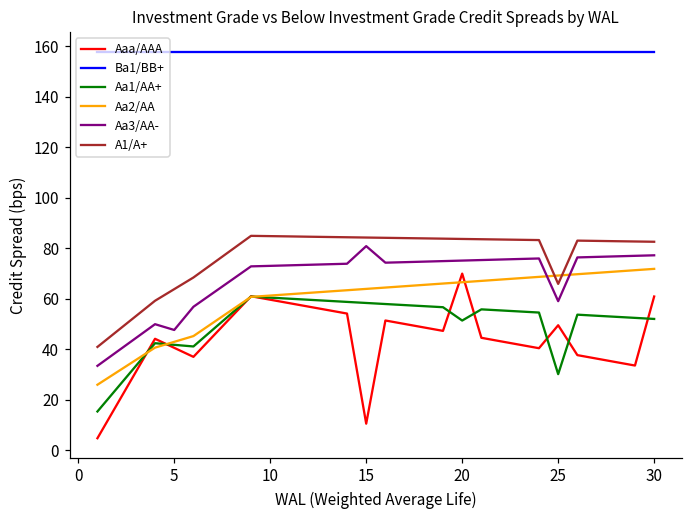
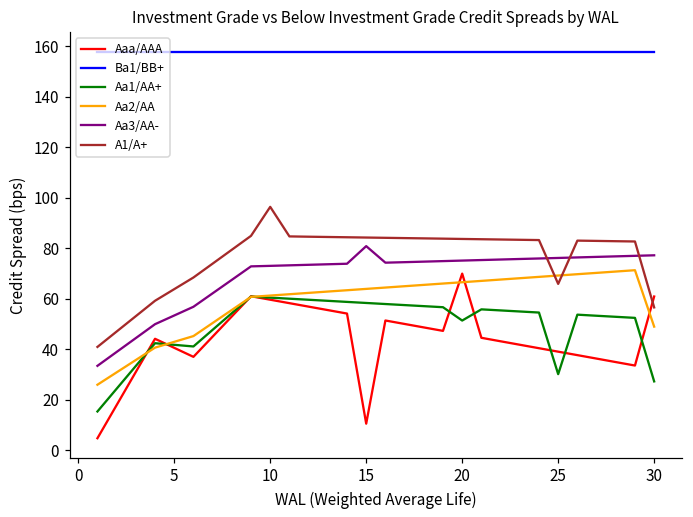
  {
    "Aaa/AAA": {
      "5": 41,
      "15": 11,
      "20": 70,
-     "25": 49,
+     "25": 39,
      "30": 61
    },
    "Ba1/BB+": {
      "5": 158,
      "10": 158,
      "15": 158,
      "20": 158,
      "25": 158,
      "30": 158
    },
    "Aa1/AA+": {
      "5": 42,
      "15": 58,
      "20": 51,
      "25": 30,
-     "30": 52
+     "30": 27
    },
    "Aa2/AA": {
      "5": 43,
      "15": 64,
      "20": 67,
      "25": 69,
-     "30": 72
+     "30": 49
    },
    "Aa3/AA-": {
-     "5": 48,
+     "5": 53,
      "10": 73,
      "15": 81,
      "20": 75,
-     "25": 59,
+     "25": 76,
      "30": 77
    },
    "A1/A+": {
      "5": 64,
-     "10": 85,
+     "10": 96,
      "15": 84,
      "20": 84,
      "25": 66,
-     "30": 83
+     "30": 57
    }
  }
